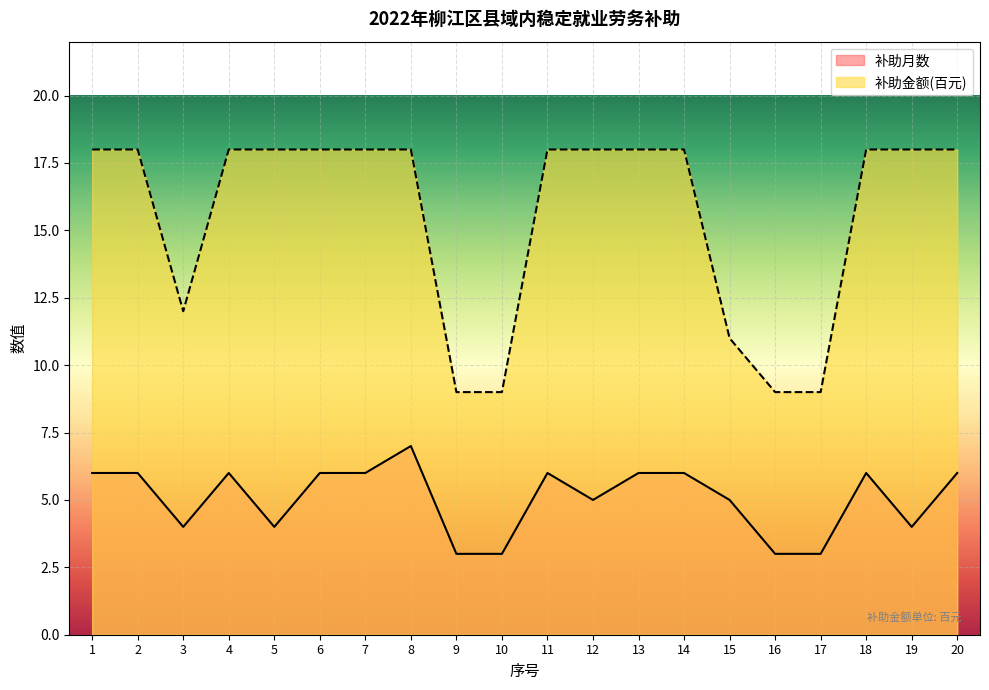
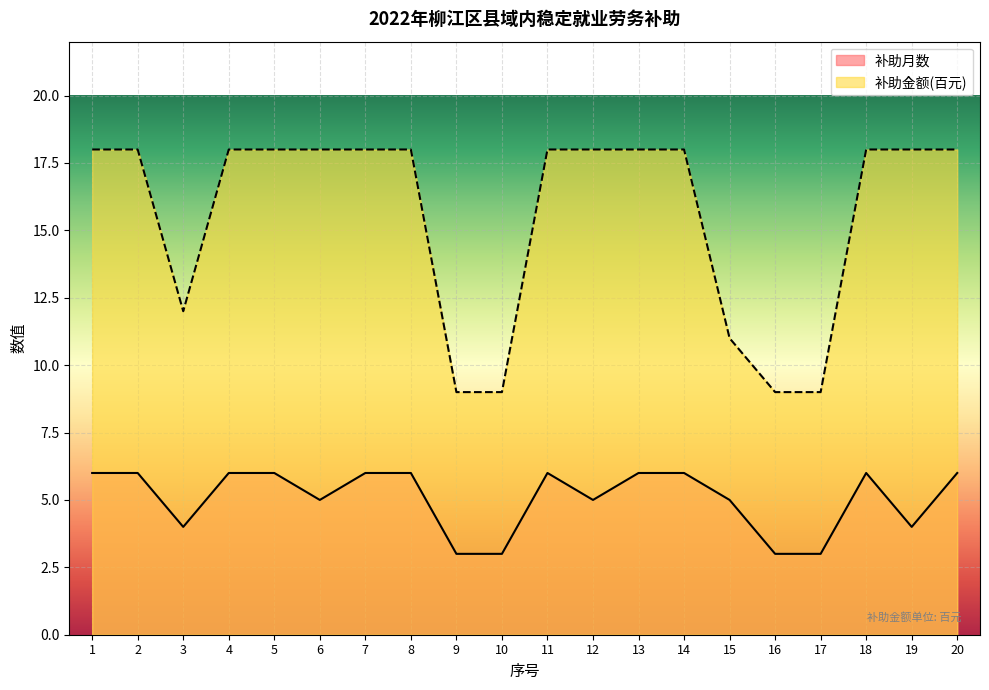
  {
    "补助月数": {
      "1": 6,
      "2": 6,
      "3": 4,
      "4": 6,
-     "5": 4,
-     "6": 6,
+     "5": 6,
+     "6": 5,
      "7": 6,
-     "8": 7,
+     "8": 6,
      "9": 3,
      "10": 3,
      "11": 6,
      "12": 5,
      "13": 6,
      "14": 6,
      "15": 5,
      "16": 3,
      "17": 3,
      "18": 6,
      "19": 4,
      "20": 6
    },
    "补助金额(百元)": {
      "1": 18,
      "2": 18,
      "3": 12,
      "4": 18,
      "5": 18,
      "6": 18,
      "7": 18,
      "8": 18,
      "9": 9,
      "10": 9,
      "11": 18,
      "12": 18,
      "13": 18,
      "14": 18,
      "15": 11,
      "16": 9,
      "17": 9,
      "18": 18,
      "19": 18,
      "20": 18
    }
  }
